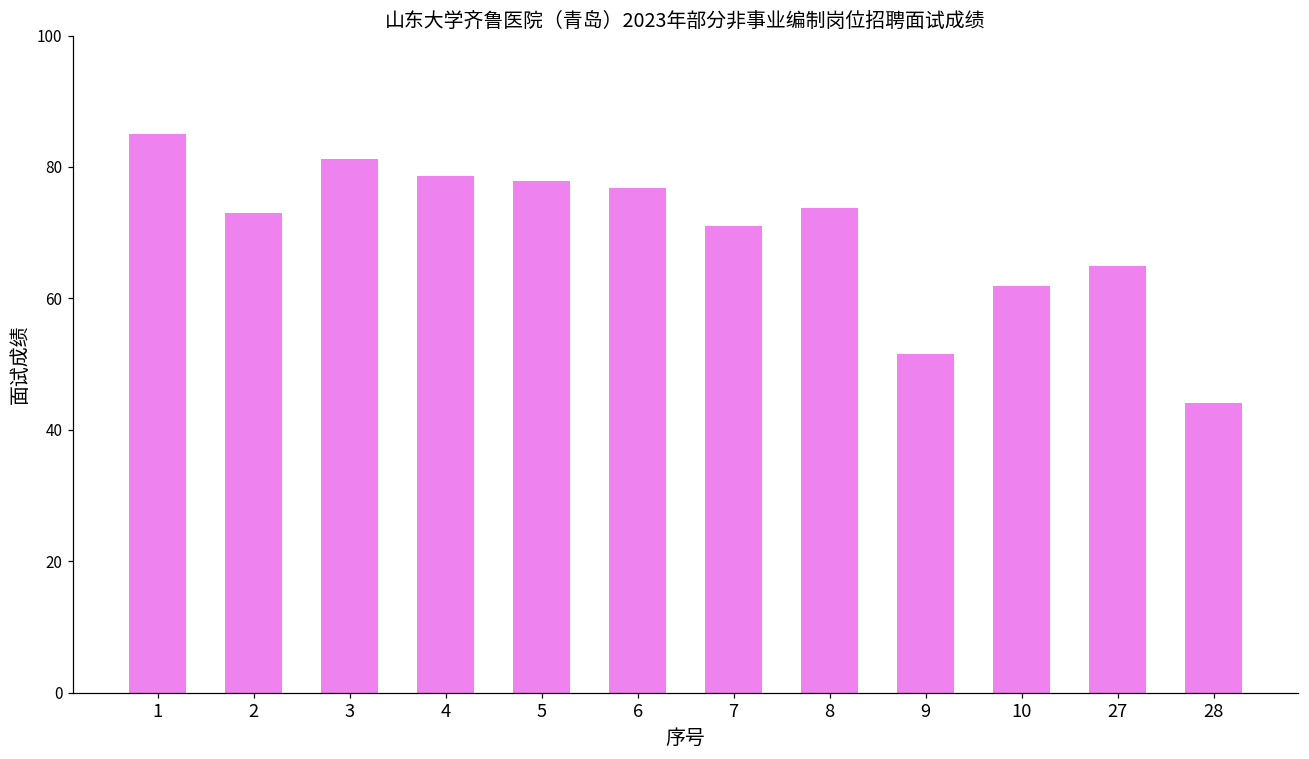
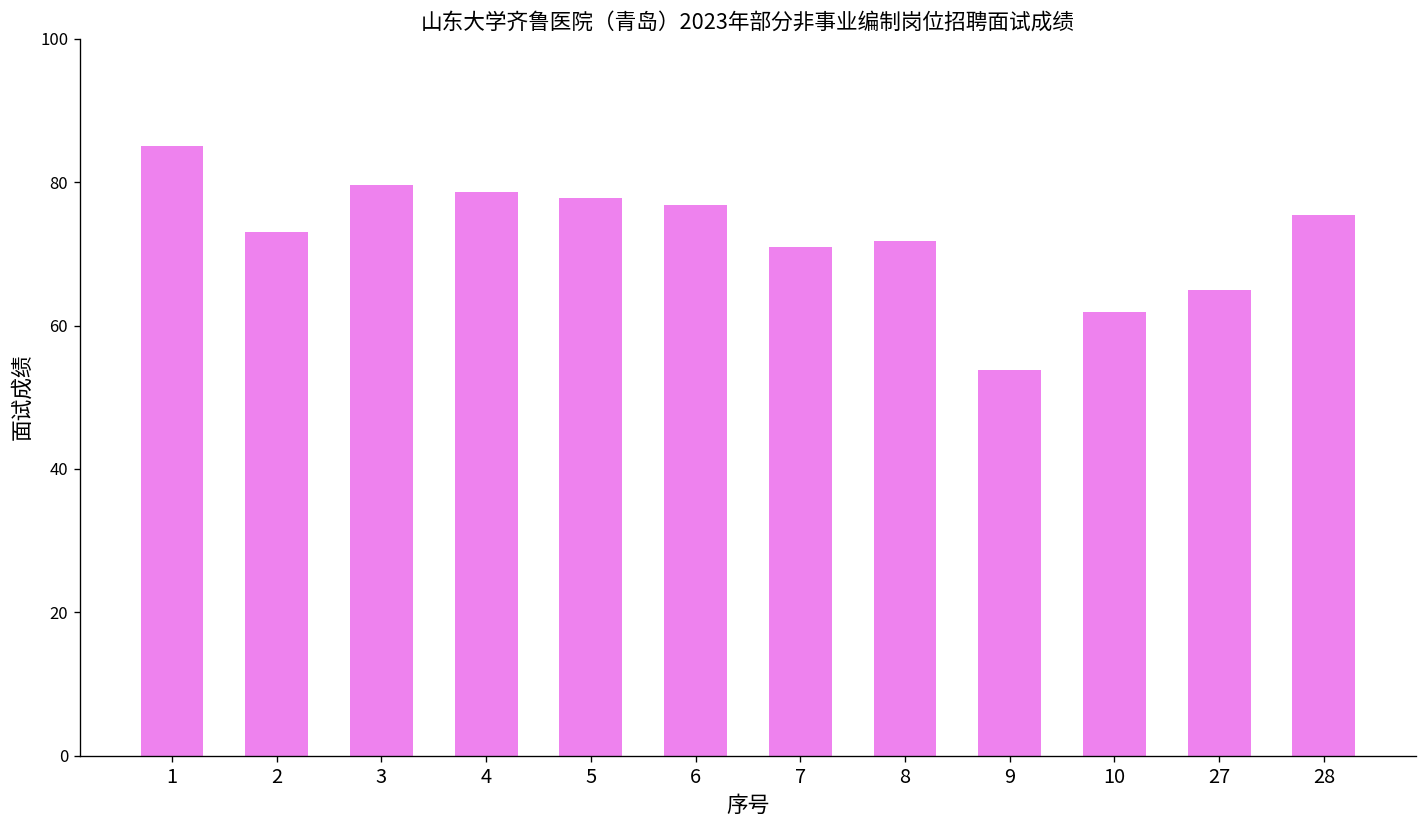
  {
    "1": 85,
    "2": 73,
-   "3": 81,
+   "3": 80,
    "4": 79,
    "5": 78,
    "6": 77,
    "7": 71,
-   "8": 74,
-   "9": 52,
+   "8": 72,
+   "9": 54,
    "10": 62,
    "27": 65,
-   "28": 44
+   "28": 75
  }
